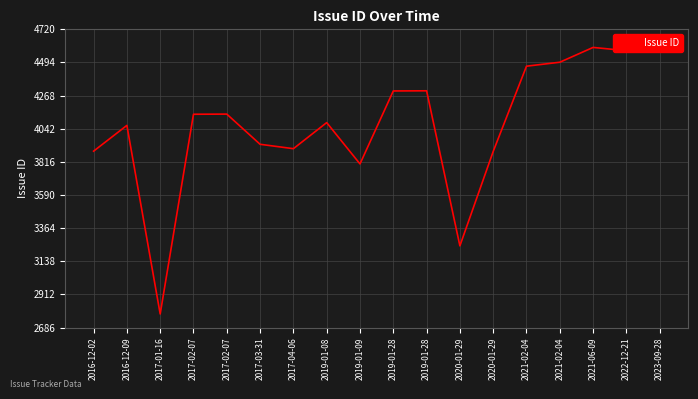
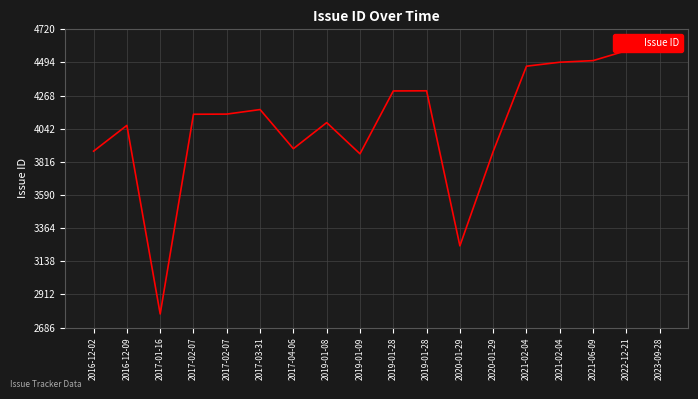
  {
    "2016-12-02": 3890,
    "2016-12-09": 4070,
    "2017-01-16": 2780,
-   "2017-03-31": 3940,
+   "2017-03-31": 4170,
    "2017-04-06": 3910,
    "2019-01-08": 4080,
-   "2019-01-09": 3800,
-   "2021-06-09": 4600
+   "2019-01-09": 3870,
+   "2021-06-09": 4510
  }
